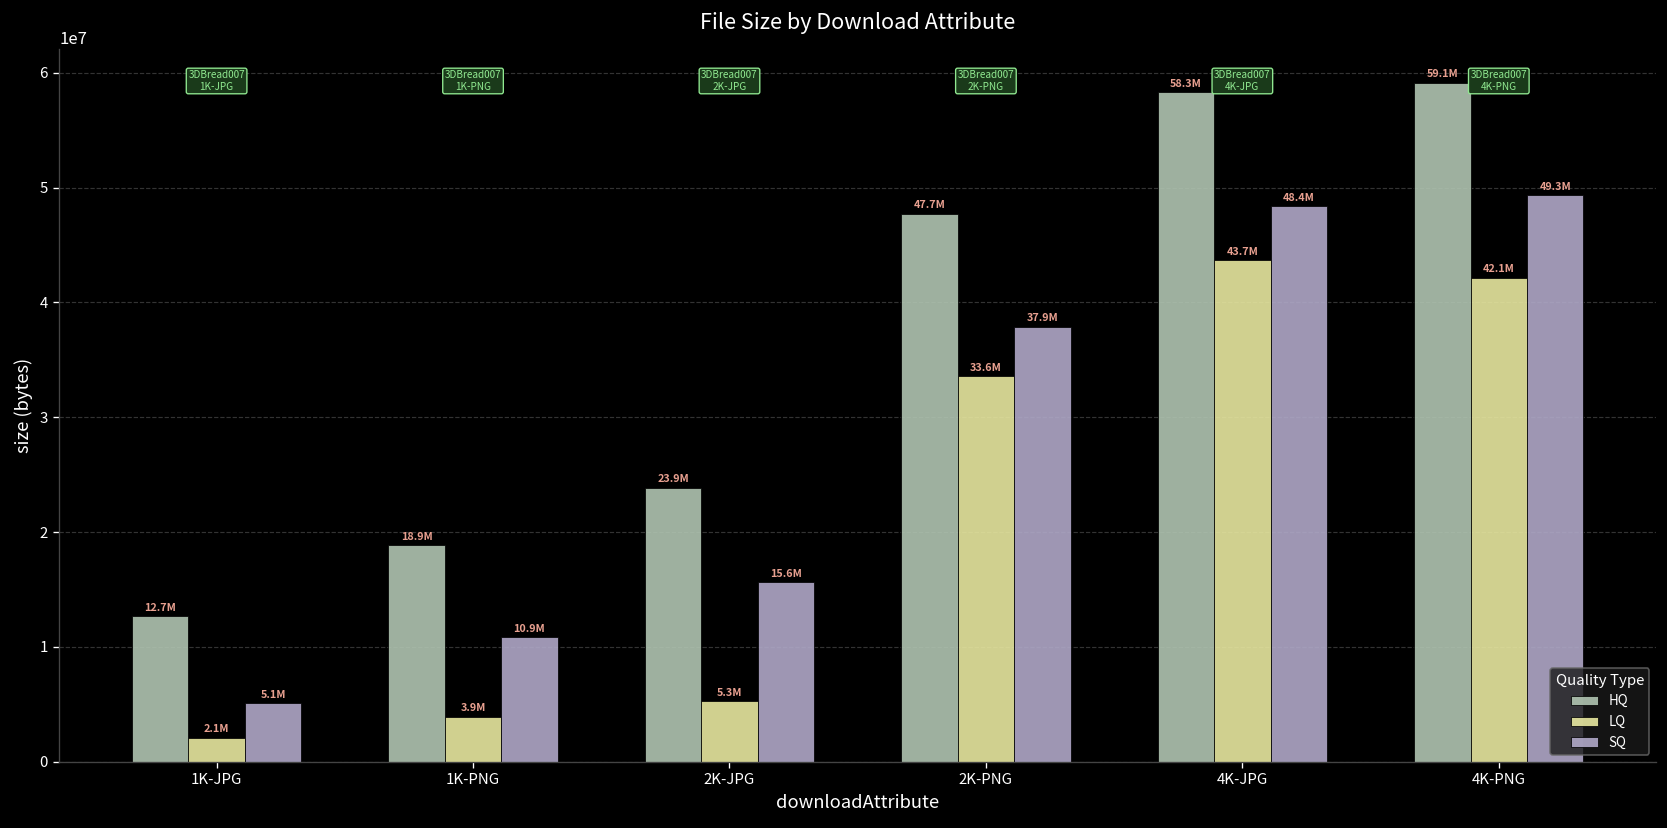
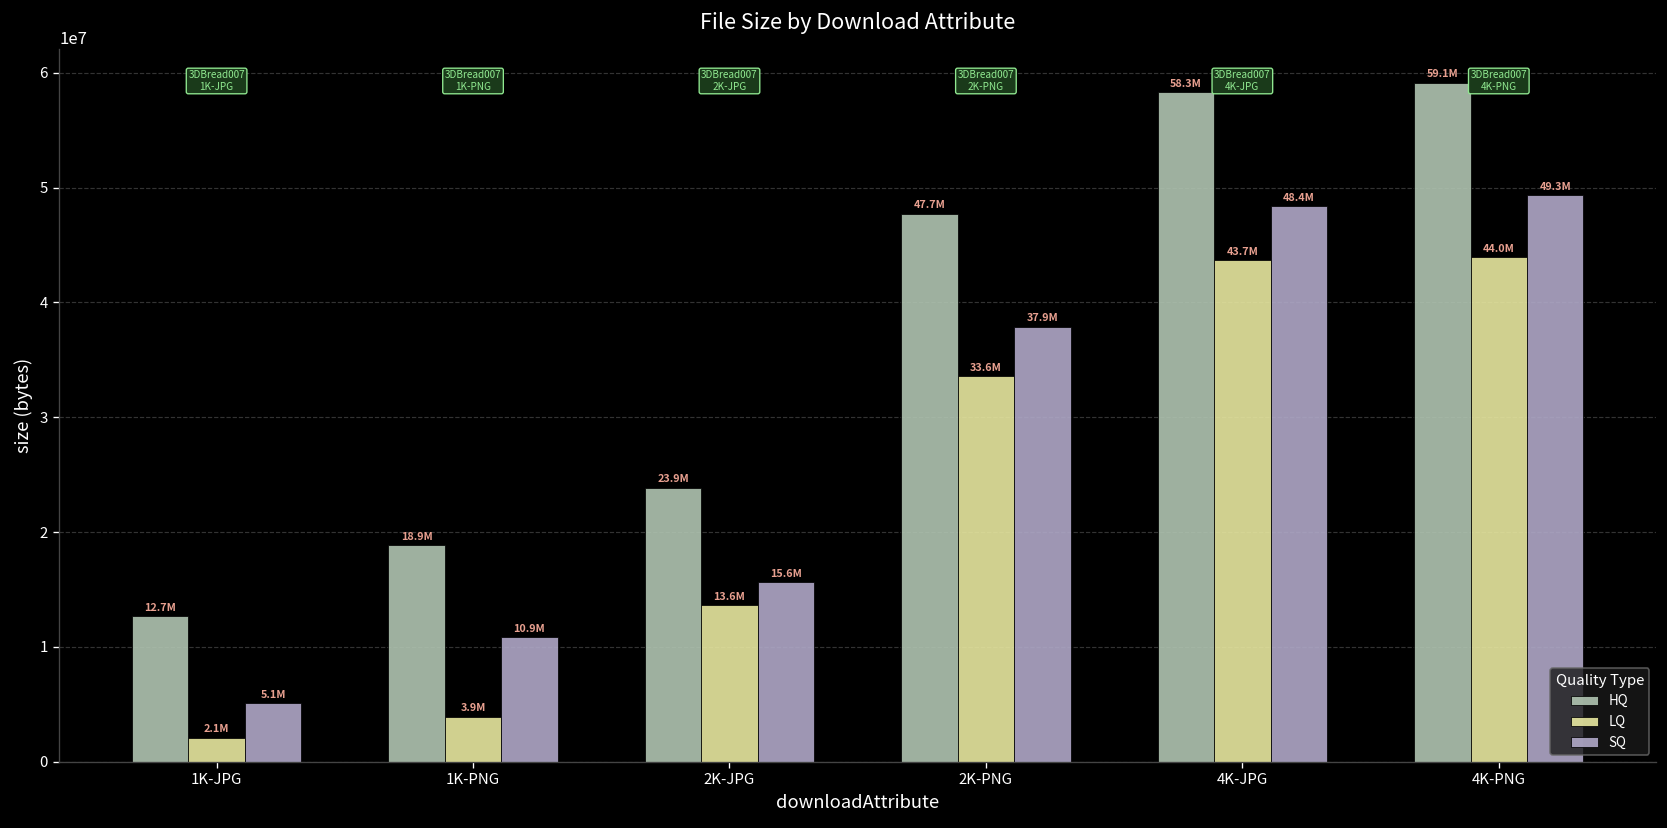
  {
    "LQ": {
      "1K-JPG": "2.1M",
      "1K-PNG": "3.9M",
-     "2K-JPG": "5.3M",
+     "2K-JPG": "13.6M",
      "2K-PNG": "33.6M",
      "4K-JPG": "43.7M",
-     "4K-PNG": "42.1M"
+     "4K-PNG": "44.0M"
    }
  }
